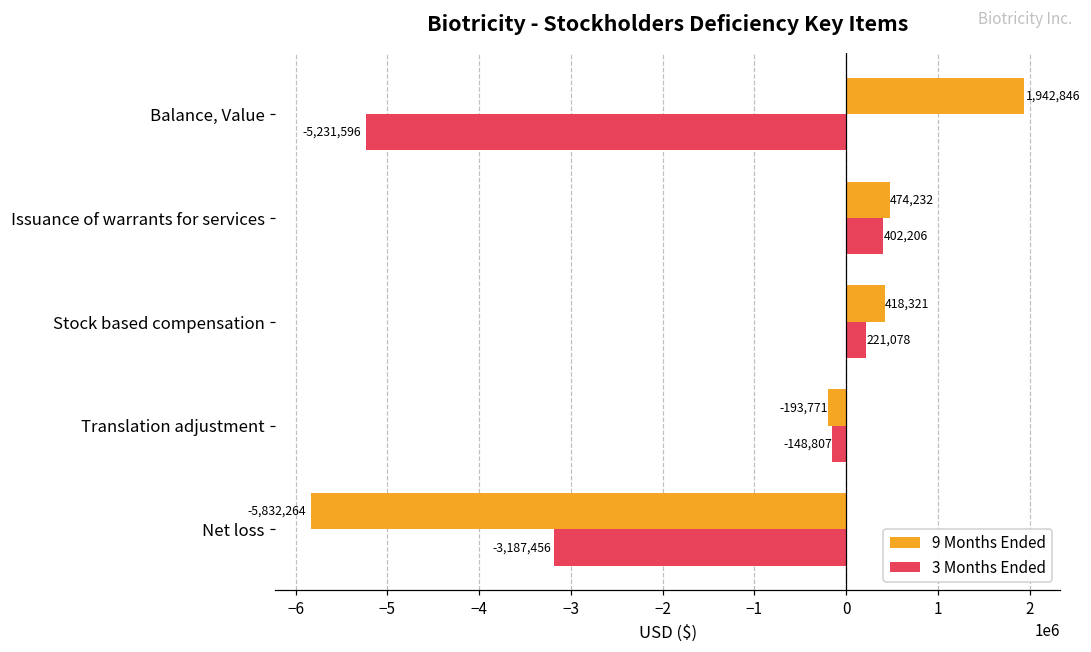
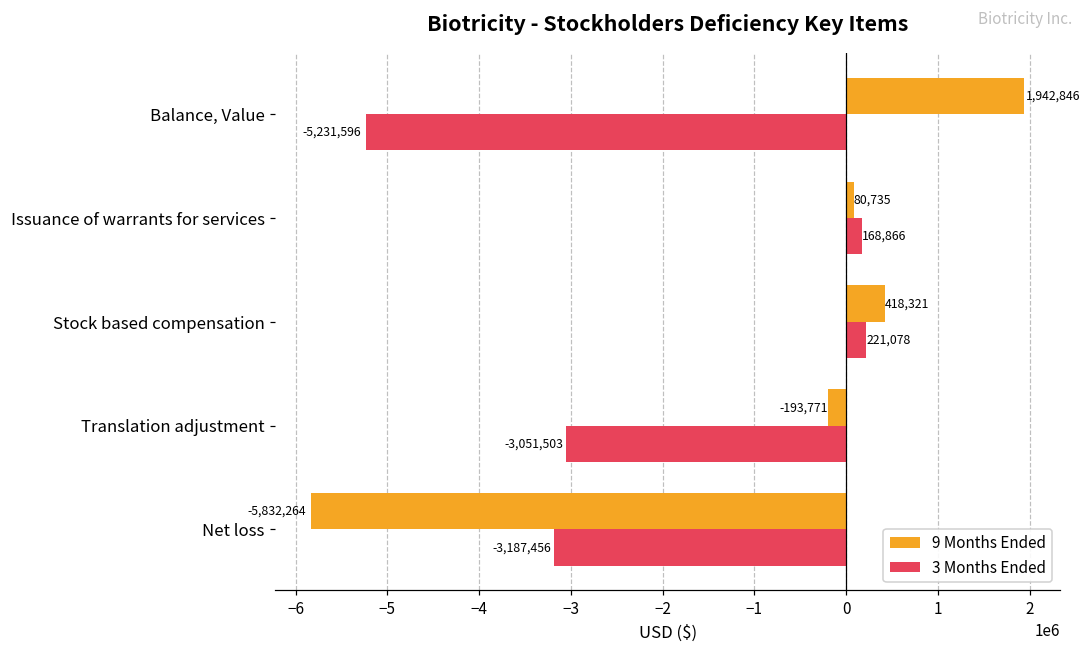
  {
    "9 Months Ended": {
      "Balance, Value": "1,942,846",
-     "Issuance of warrants for services": "474,232",
+     "Issuance of warrants for services": "80,735",
      "Stock based compensation": "418,321",
      "Translation adjustment": "-193,771",
      "Net loss": "-5,832,264"
    },
    "3 Months Ended": {
      "Balance, Value": "-5,231,596",
-     "Issuance of warrants for services": "402,206",
+     "Issuance of warrants for services": "168,866",
      "Stock based compensation": "221,078",
-     "Translation adjustment": "-148,807",
+     "Translation adjustment": "-3,051,503",
      "Net loss": "-3,187,456"
    }
  }
